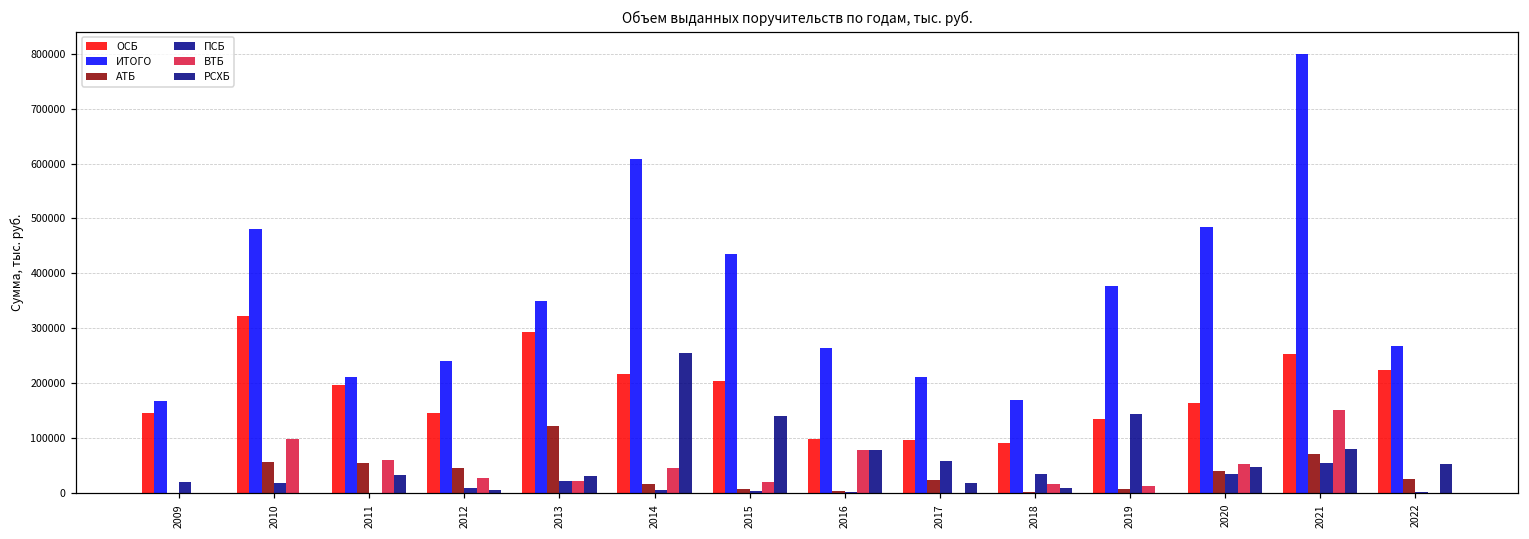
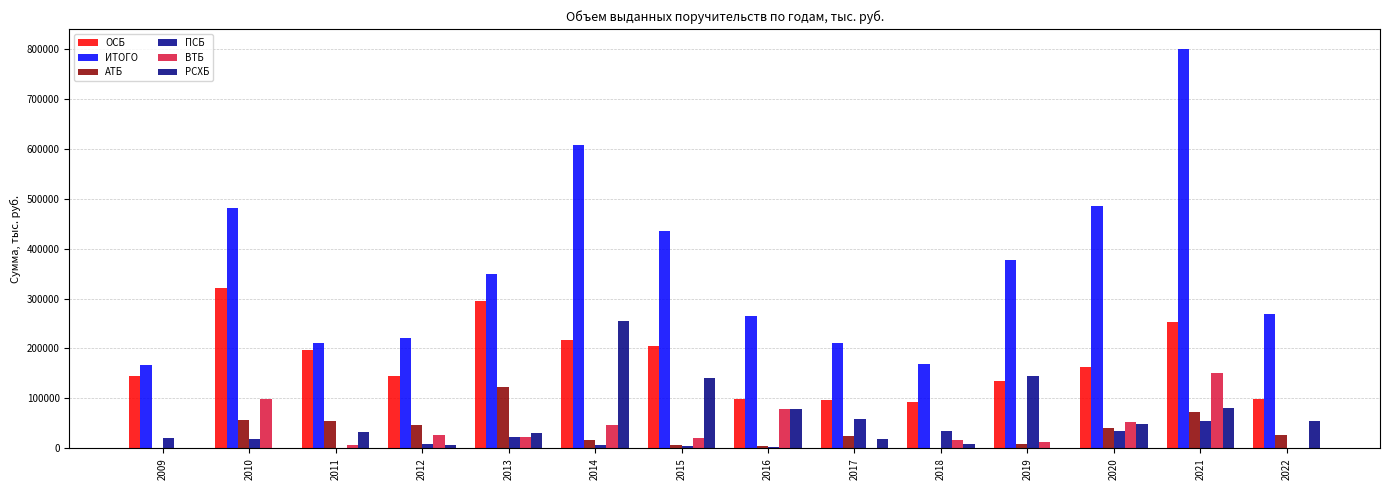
  {
    "ОСБ": {
      "2009": 150000,
      "2010": 320000,
      "2011": 200000,
      "2012": 150000,
      "2013": 290000,
      "2014": 220000,
      "2015": 200000,
      "2016": 100000,
      "2017": 100000,
      "2018": 90000,
      "2019": 140000,
      "2020": 160000,
      "2021": 250000,
-     "2022": 220000
+     "2022": 100000
    },
    "ИТОГО": {
      "2009": 170000,
      "2010": 480000,
      "2011": 210000,
-     "2012": 240000,
+     "2012": 220000,
      "2013": 350000,
      "2014": 610000,
      "2015": 440000,
      "2016": 260000,
      "2017": 210000,
      "2018": 170000,
      "2019": 380000,
      "2020": 480000,
      "2021": 800000,
      "2022": 270000
    },
    "АТБ": {
      "2010": 60000,
      "2011": 60000,
      "2012": 50000,
      "2013": 120000,
      "2014": 20000,
      "2015": 10000,
      "2017": 20000,
      "2019": 10000,
      "2020": 40000,
      "2021": 70000,
      "2022": 30000
    },
    "ВТБ": {
      "2009": 0,
      "2010": 100000,
-     "2011": 60000,
+     "2011": 10000,
      "2012": 30000,
      "2013": 20000,
      "2014": 50000,
      "2015": 20000,
      "2016": 80000,
      "2017": 0,
      "2018": 20000,
      "2019": 10000,
      "2020": 50000,
      "2021": 150000,
      "2022": 0
    }
  }
